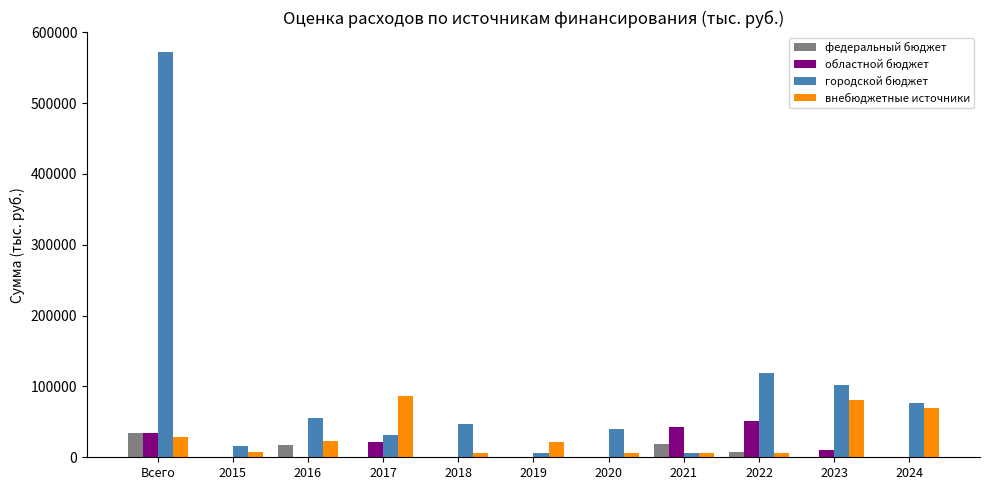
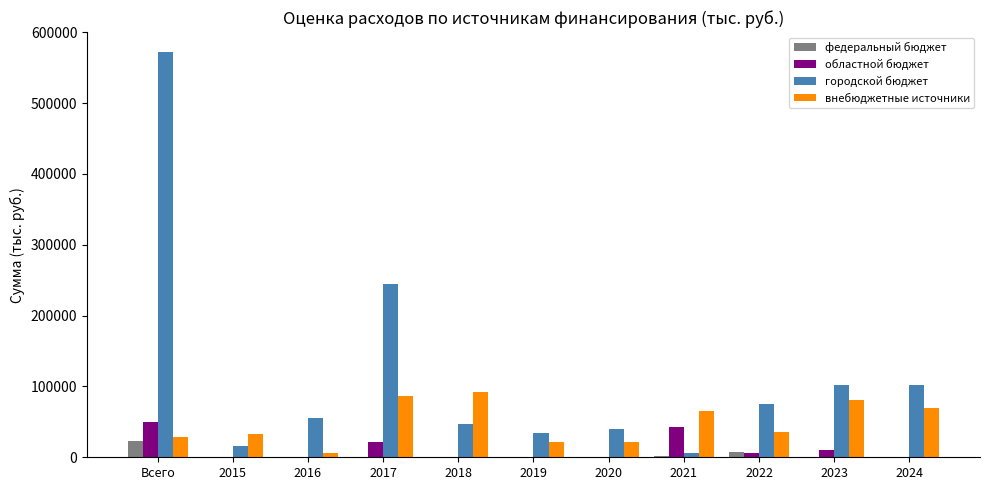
  {
    "федеральный бюджет": {
-     "Всего": 30000,
+     "Всего": 20000,
      "2015": 0,
-     "2016": 20000,
+     "2016": 0,
      "2017": 0,
      "2018": 0,
      "2019": 0,
      "2020": 0,
-     "2021": 20000,
+     "2021": 0,
      "2022": 10000,
      "2023": 0,
      "2024": 0
    },
    "областной бюджет": {
-     "Всего": 30000,
+     "Всего": 50000,
      "2015": 0,
      "2016": 0,
      "2017": 20000,
      "2018": 0,
      "2019": 0,
      "2020": 0,
      "2021": 40000,
-     "2022": 50000,
+     "2022": 10000,
      "2023": 10000,
      "2024": 0
    },
    "городской бюджет": {
      "Всего": 570000,
      "2015": 20000,
      "2016": 50000,
-     "2017": 30000,
+     "2017": 240000,
      "2018": 50000,
-     "2019": 10000,
+     "2019": 30000,
      "2020": 40000,
      "2021": 10000,
-     "2022": 120000,
+     "2022": 80000,
      "2023": 100000,
-     "2024": 80000
+     "2024": 100000
    },
    "внебюджетные источники": {
      "Всего": 30000,
-     "2015": 10000,
-     "2016": 20000,
+     "2015": 30000,
+     "2016": 10000,
      "2017": 90000,
-     "2018": 10000,
+     "2018": 90000,
      "2019": 20000,
-     "2020": 10000,
-     "2021": 10000,
-     "2022": 10000,
+     "2020": 20000,
+     "2021": 70000,
+     "2022": 40000,
      "2023": 80000,
      "2024": 70000
    }
  }
